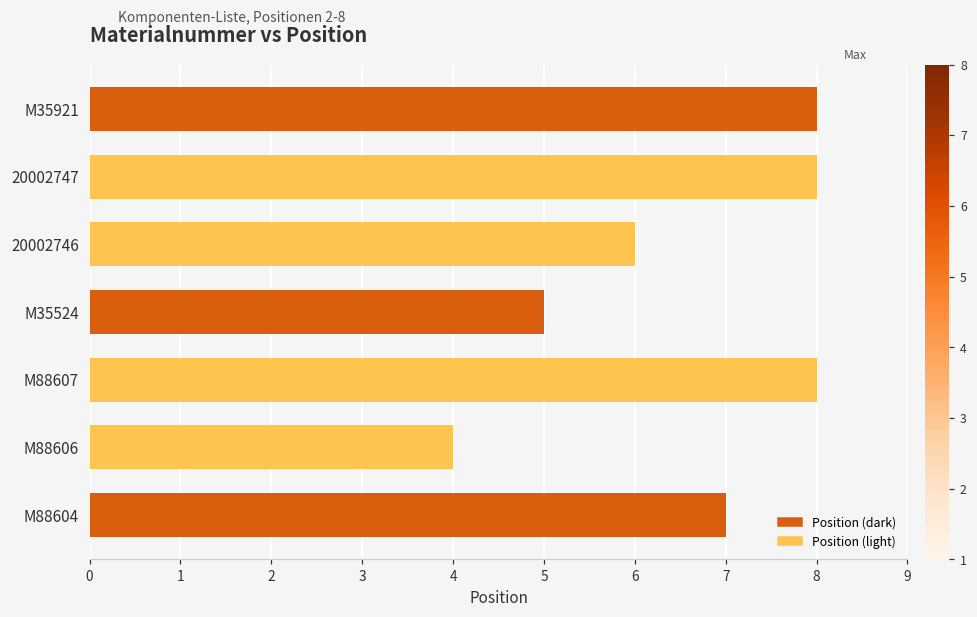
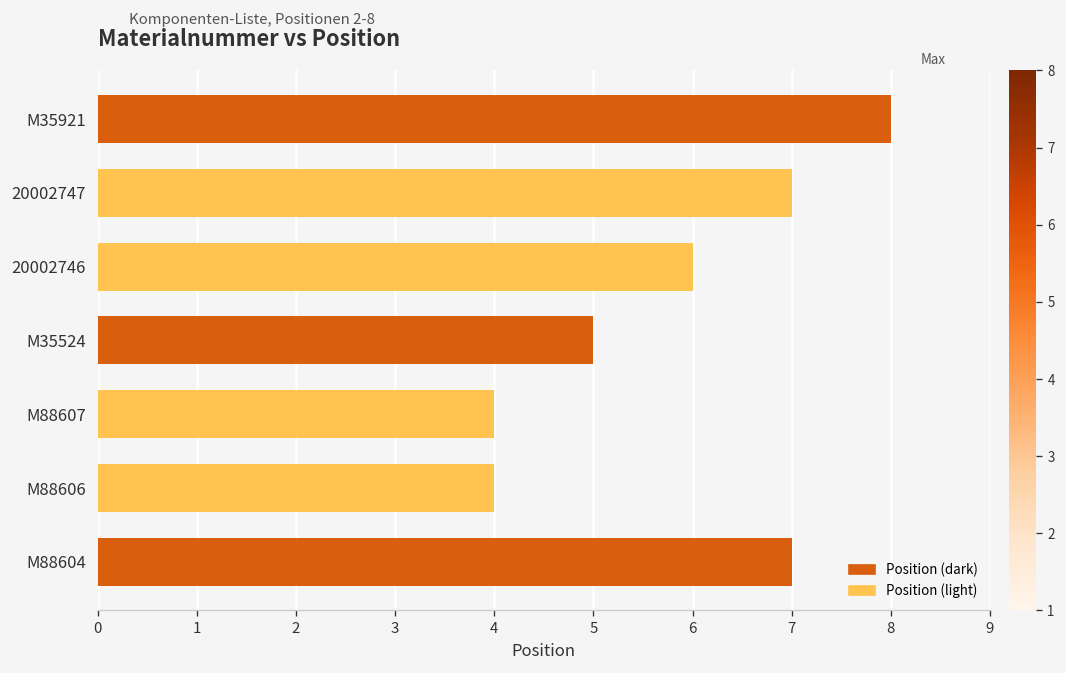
  {
    "M35921": 8,
-   "20002747": 8,
+   "20002747": 7,
    "20002746": 6,
    "M35524": 5,
-   "M88607": 8,
+   "M88607": 4,
    "M88606": 4,
    "M88604": 7
  }
